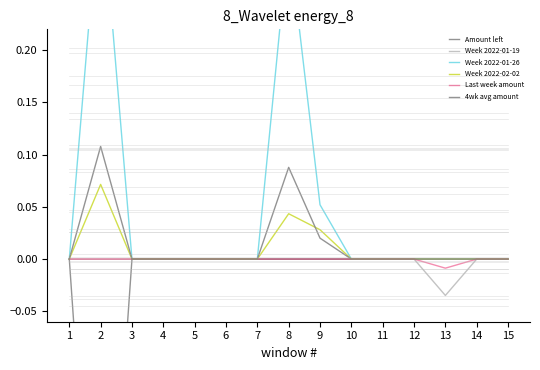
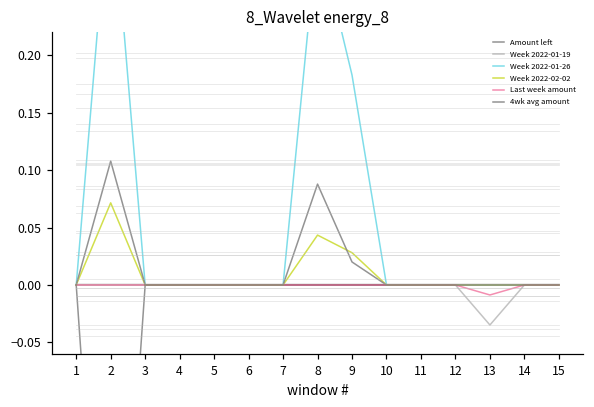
  {
    "Week 2022-01-26": {
-     "9": 0.052
+     "9": 0.183
    },
    "Week 2022-02-02": {
      "2": 0.071
    }
  }
